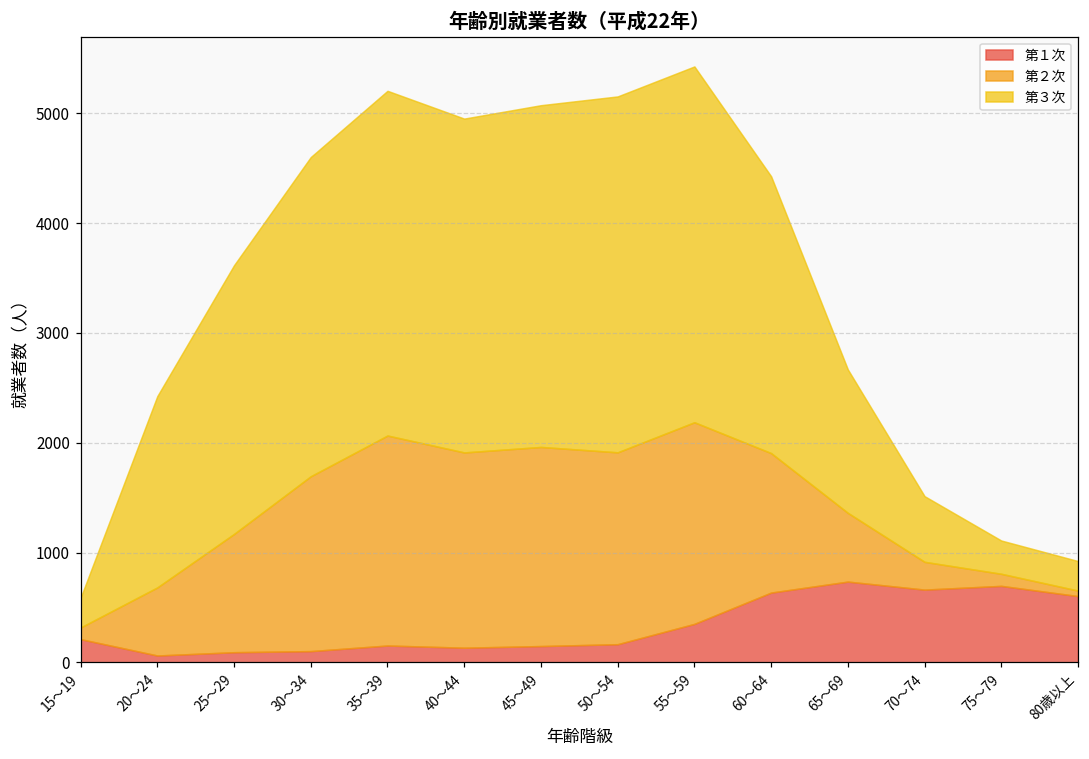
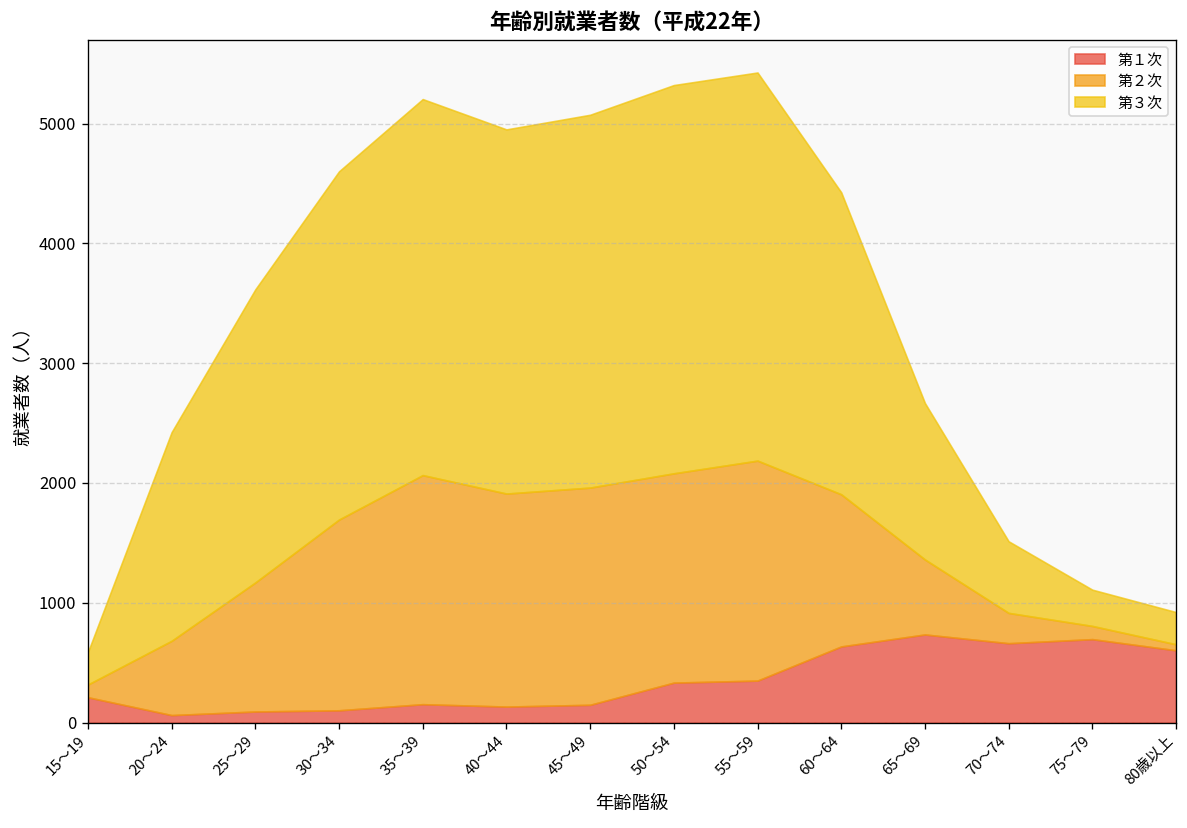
  {
    "第１次": {
      "15～19": 200,
      "20～24": 100,
      "25～29": 100,
      "30～34": 100,
      "35～39": 200,
      "40～44": 100,
      "45～49": 100,
-     "50～54": 200,
+     "50～54": 300,
      "55～59": 400,
      "60～64": 600,
      "65～69": 700,
      "70～74": 700,
      "75～79": 700,
      "80歳以上": 600
    }
  }
